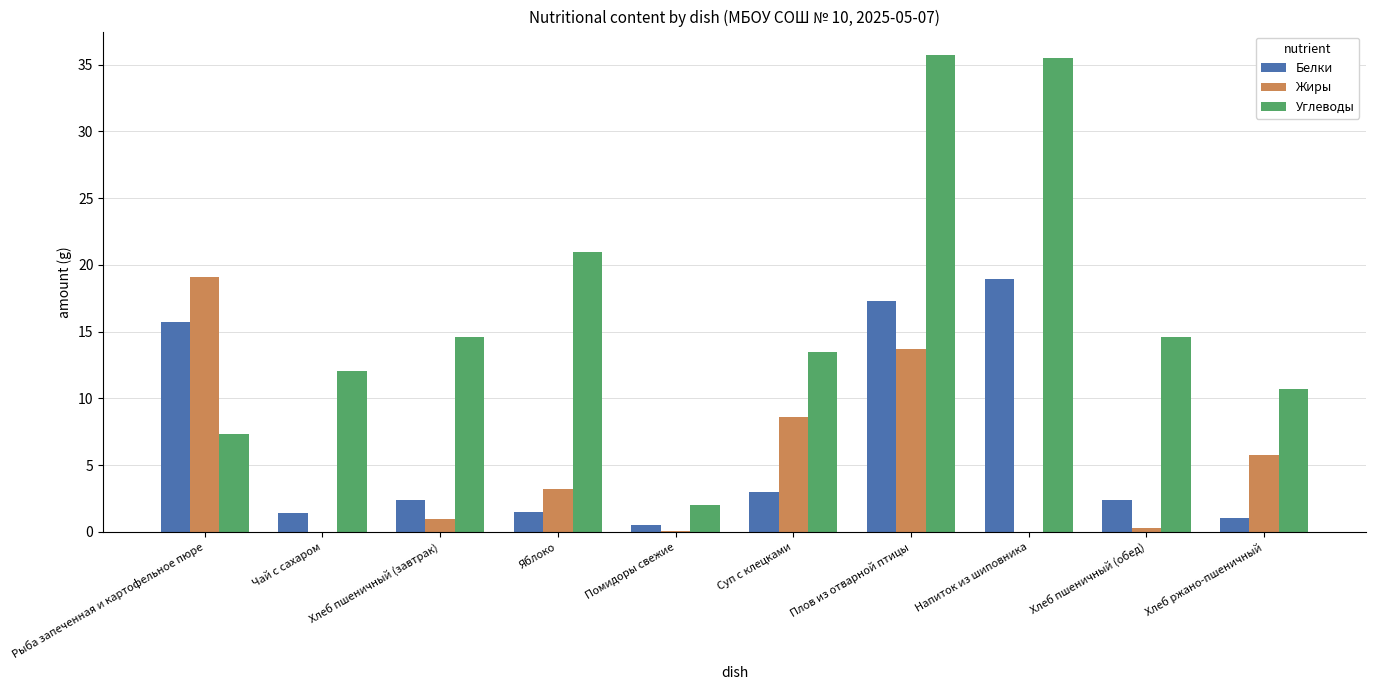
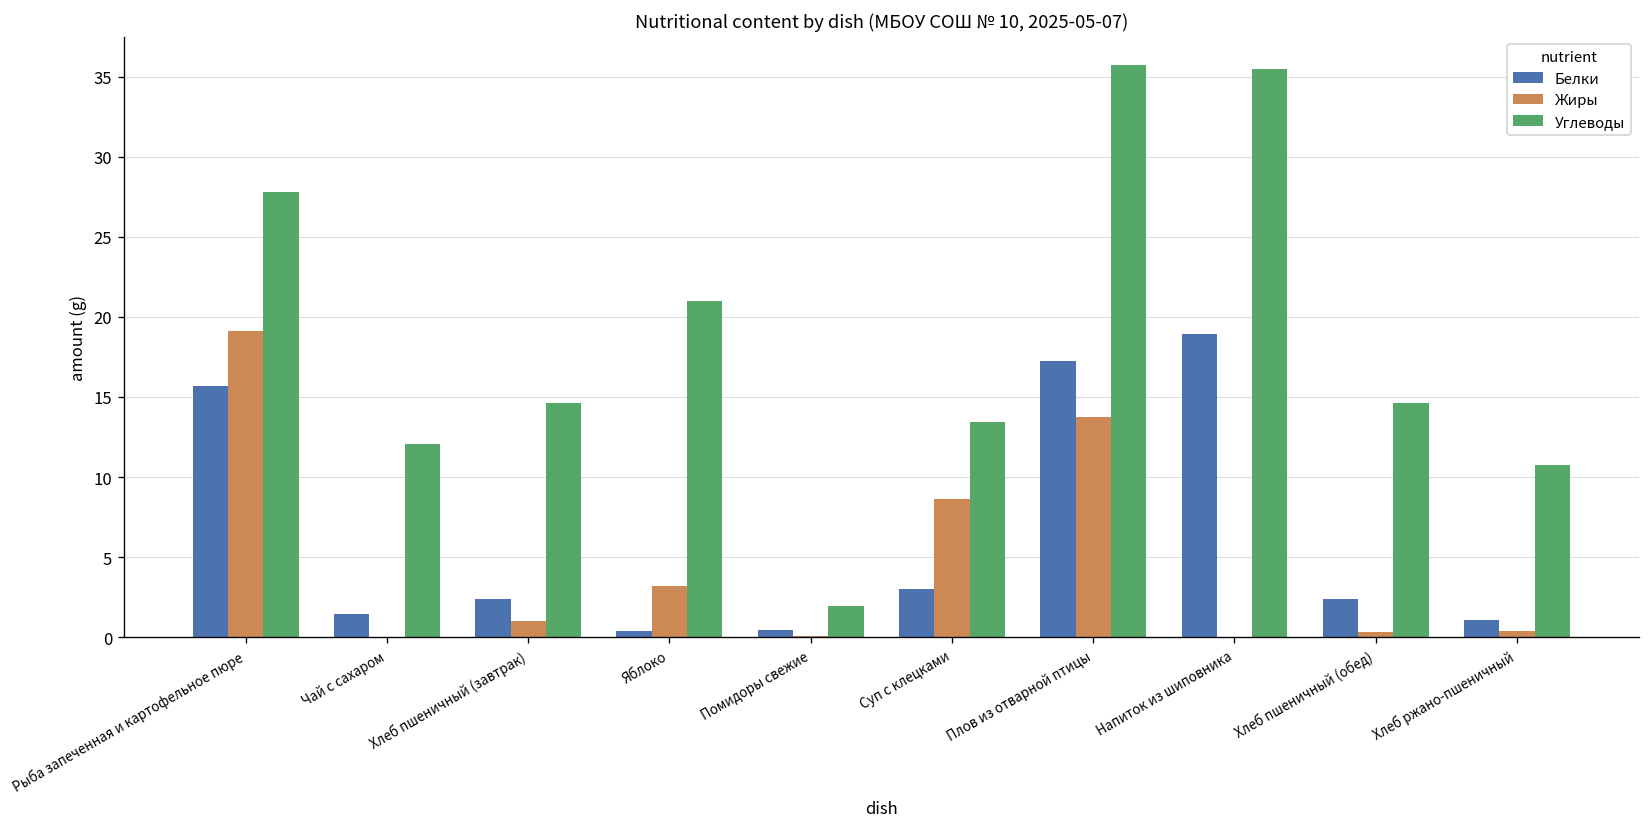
  {
    "Белки": {
      "Рыба запеченная и картофельное пюре": 15.7,
      "Чай с сахаром": 1.4,
      "Хлеб пшеничный (завтрак)": 2.4,
-     "Яблоко": 1.5,
+     "Яблоко": 0.4,
      "Помидоры свежие": 0.5,
      "Суп с клецками": 3.0,
      "Плов из отварной птицы": 17.3,
      "Напиток из шиповника": 19.0,
      "Хлеб пшеничный (обед)": 2.4,
      "Хлеб ржано-пшеничный": 1.1
    },
    "Жиры": {
      "Рыба запеченная и картофельное пюре": 19.1,
      "Чай с сахаром": 0.0,
      "Хлеб пшеничный (завтрак)": 1.0,
      "Яблоко": 3.2,
      "Суп с клецками": 8.6,
      "Плов из отварной птицы": 13.7,
      "Напиток из шиповника": 0.0,
      "Хлеб пшеничный (обед)": 0.3,
-     "Хлеб ржано-пшеничный": 5.7
+     "Хлеб ржано-пшеничный": 0.4
    },
    "Углеводы": {
-     "Рыба запеченная и картофельное пюре": 7.3,
+     "Рыба запеченная и картофельное пюре": 27.8,
      "Чай с сахаром": 12.0,
      "Хлеб пшеничный (завтрак)": 14.6,
      "Яблоко": 21.0,
      "Помидоры свежие": 2.0,
      "Суп с клецками": 13.5,
      "Плов из отварной птицы": 35.7,
      "Напиток из шиповника": 35.5,
      "Хлеб пшеничный (обед)": 14.6,
      "Хлеб ржано-пшеничный": 10.7
    }
  }
